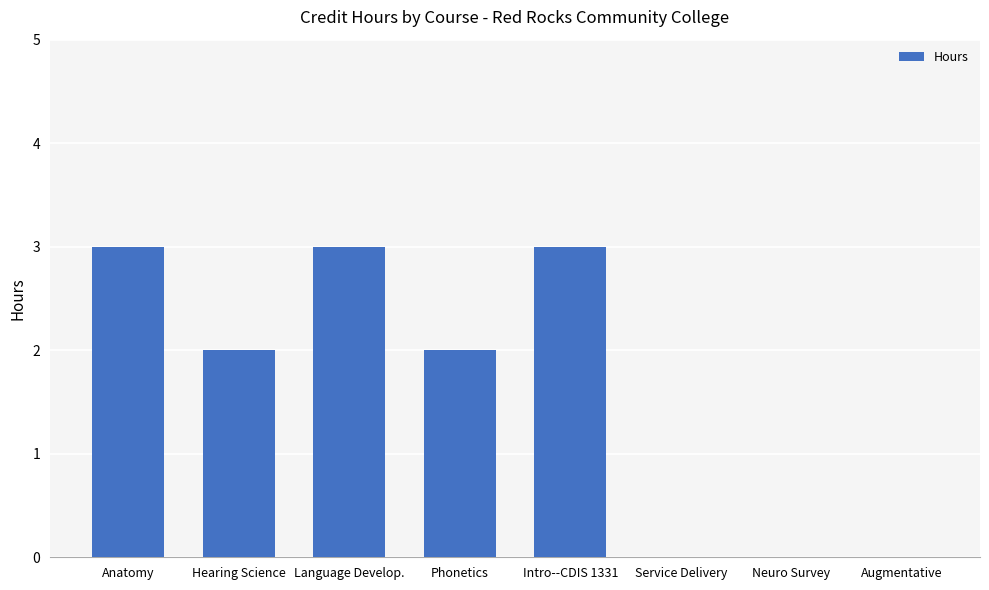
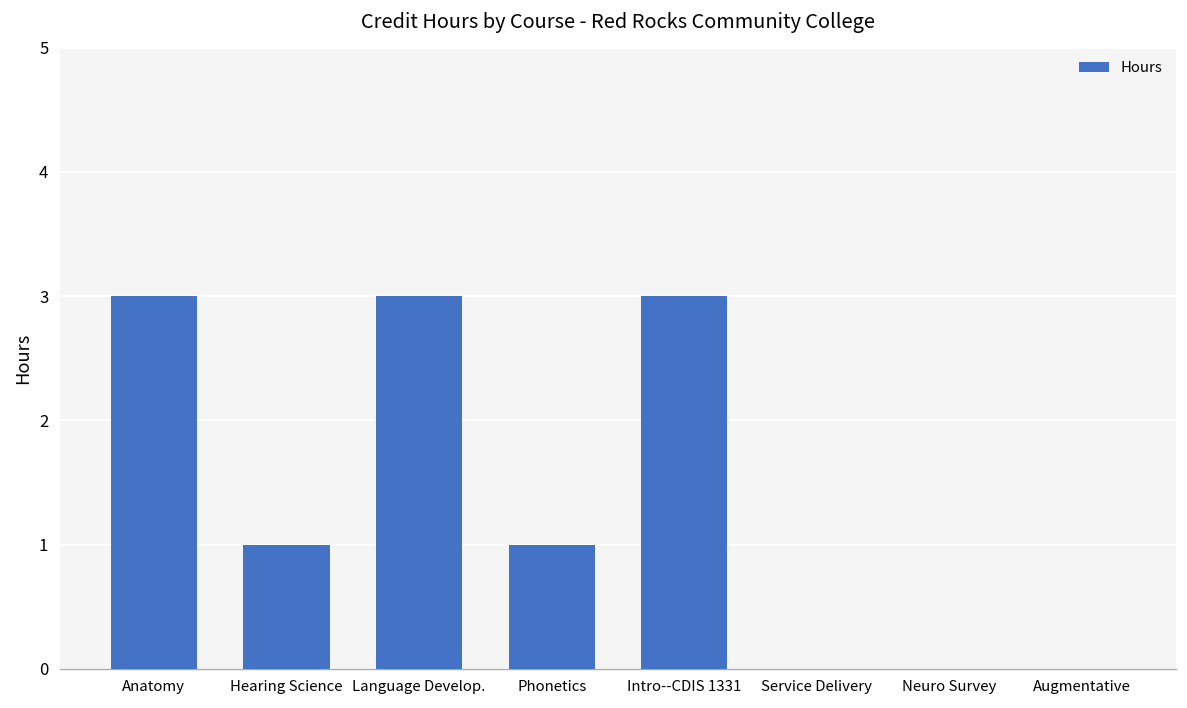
  {
    "Anatomy": 3,
-   "Hearing Science": 2,
+   "Hearing Science": 1,
    "Language Develop.": 3,
-   "Phonetics": 2,
+   "Phonetics": 1,
    "Intro--CDIS 1331": 3,
    "Service Delivery": 0,
    "Neuro Survey": 0,
    "Augmentative": 0
  }
